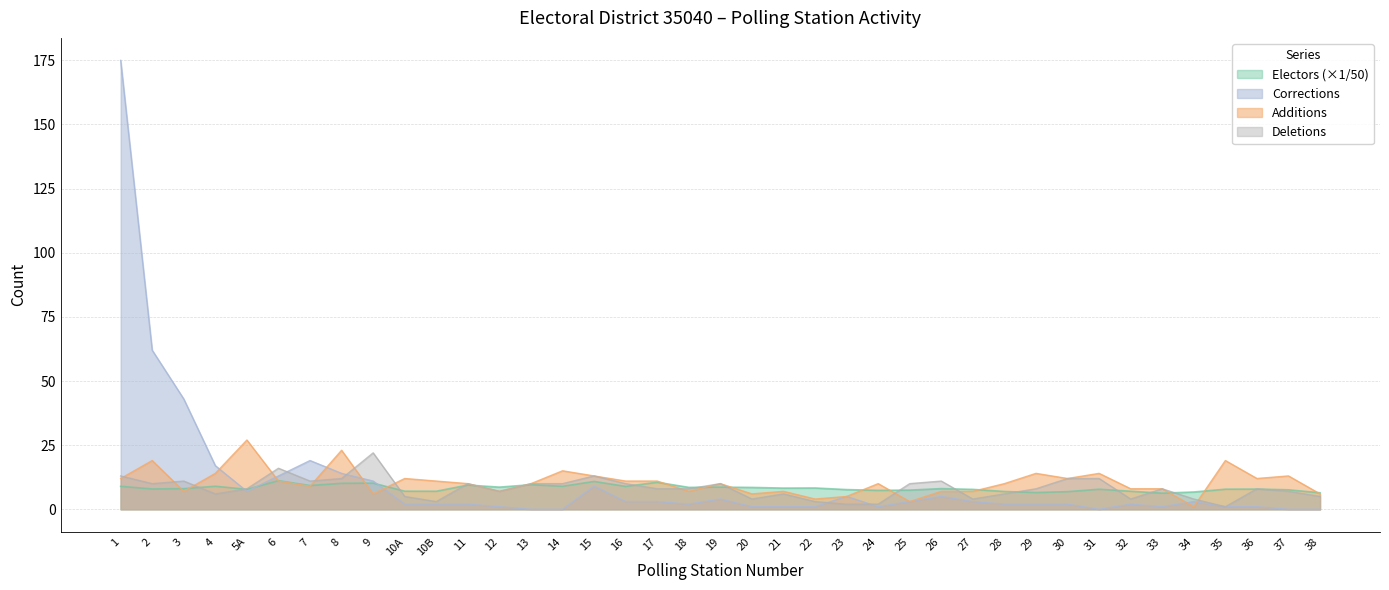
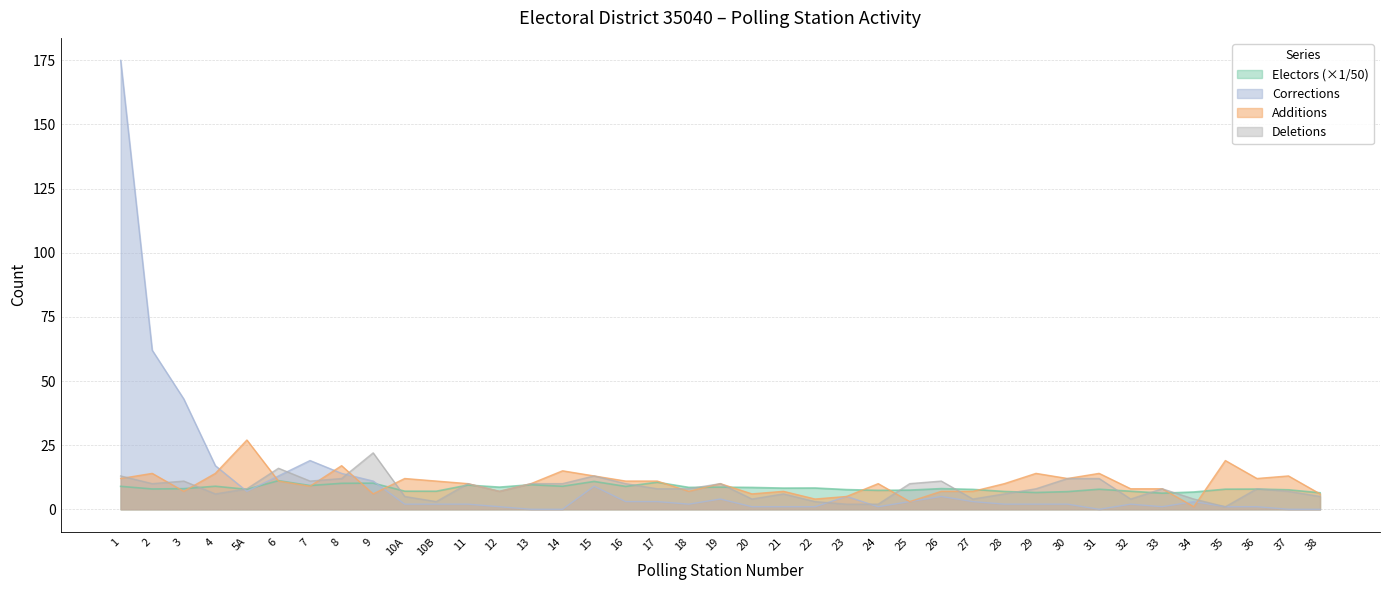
  {
    "Additions": {
      "1": 12,
-     "2": 19,
+     "2": 14,
      "3": 7,
      "4": 14,
      "5A": 27,
-     "8": 23,
+     "8": 17,
      "9": 6,
      "10A": 12,
      "10B": 11,
      "14": 15,
      "20": 6,
      "21": 7,
      "22": 4,
      "24": 10,
      "26": 7,
      "28": 10,
      "29": 14,
      "31": 14,
      "34": 1,
      "35": 19,
      "36": 12,
      "37": 13
    }
  }
